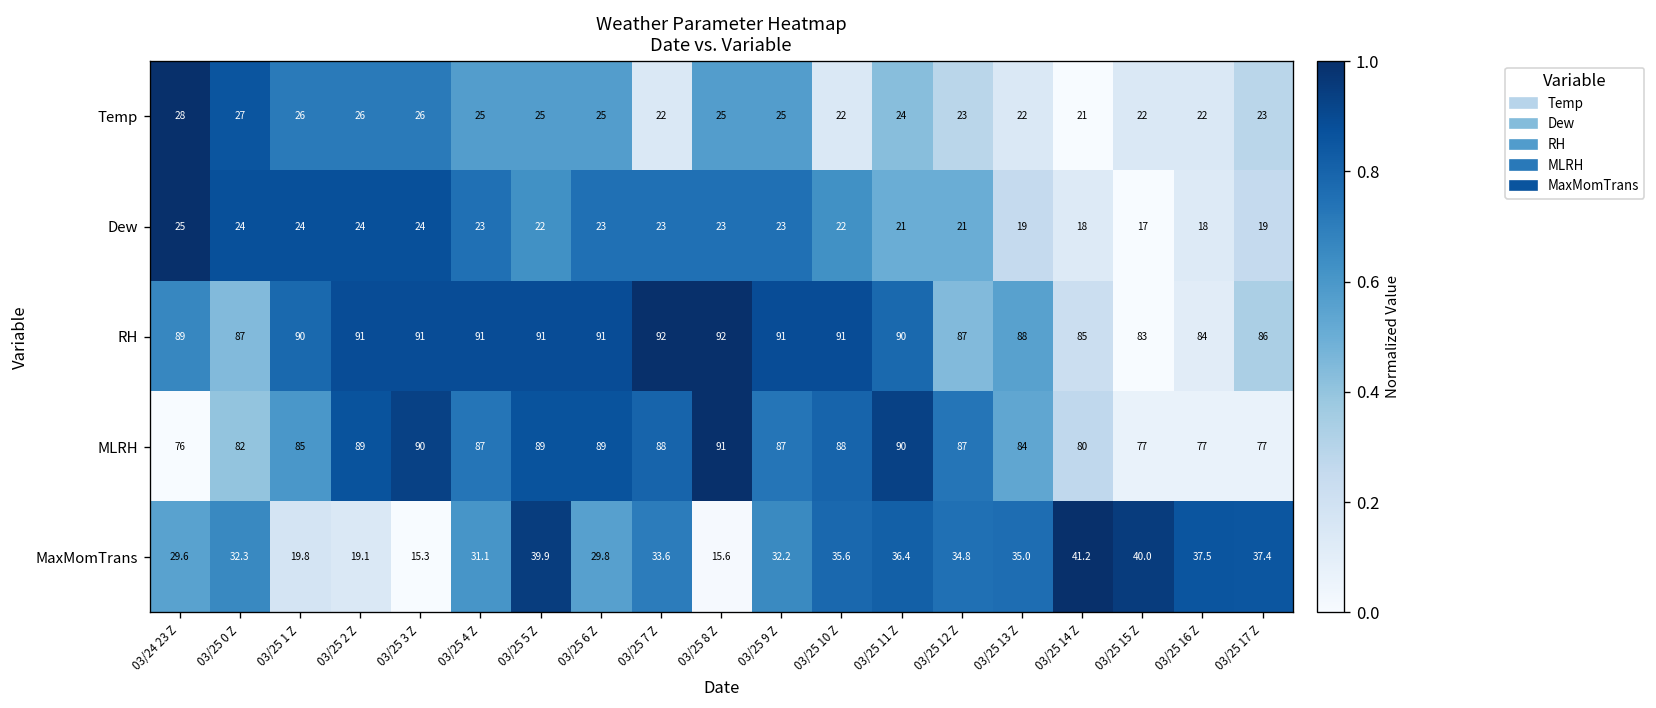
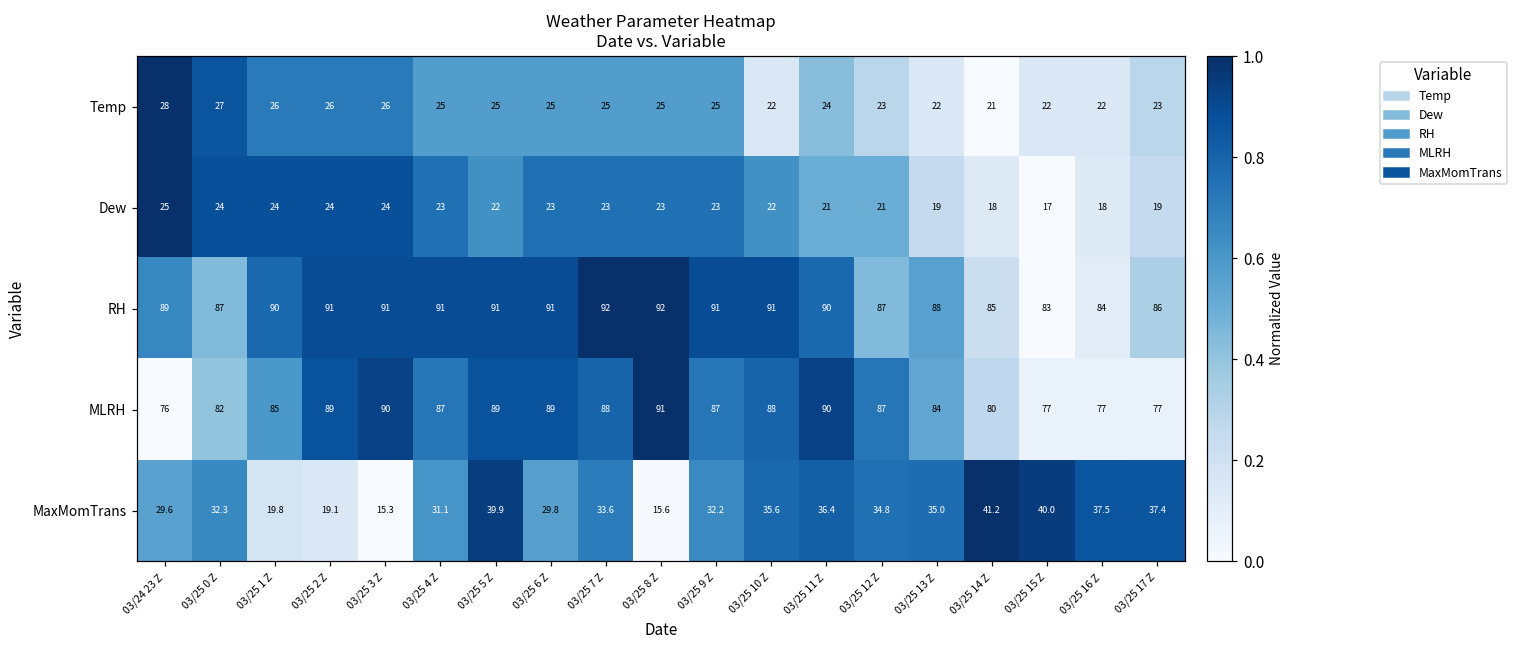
  {
    "Temp": {
      "03/24 23 Z": 28,
      "03/25 0 Z": 27,
      "03/25 1 Z": 26,
      "03/25 2 Z": 26,
      "03/25 3 Z": 26,
      "03/25 4 Z": 25,
      "03/25 5 Z": 25,
      "03/25 6 Z": 25,
-     "03/25 7 Z": 22,
+     "03/25 7 Z": 25,
      "03/25 8 Z": 25,
      "03/25 9 Z": 25,
      "03/25 10 Z": 22,
      "03/25 11 Z": 24,
      "03/25 12 Z": 23,
      "03/25 13 Z": 22,
      "03/25 14 Z": 21,
      "03/25 15 Z": 22,
      "03/25 16 Z": 22,
      "03/25 17 Z": 23
    },
    "Dew": {
      "03/24 23 Z": 25,
      "03/25 0 Z": 24,
      "03/25 1 Z": 24,
      "03/25 2 Z": 24,
      "03/25 3 Z": 24,
      "03/25 4 Z": 23,
      "03/25 5 Z": 22,
      "03/25 6 Z": 23,
      "03/25 7 Z": 23,
      "03/25 8 Z": 23,
      "03/25 9 Z": 23,
      "03/25 10 Z": 22,
      "03/25 11 Z": 21,
      "03/25 12 Z": 21,
      "03/25 13 Z": 19,
      "03/25 14 Z": 18,
      "03/25 15 Z": 17,
      "03/25 16 Z": 18,
      "03/25 17 Z": 19
    },
    "RH": {
      "03/24 23 Z": 89,
      "03/25 0 Z": 87,
      "03/25 1 Z": 90,
      "03/25 2 Z": 91,
      "03/25 3 Z": 91,
      "03/25 4 Z": 91,
      "03/25 5 Z": 91,
      "03/25 6 Z": 91,
      "03/25 7 Z": 92,
      "03/25 8 Z": 92,
      "03/25 9 Z": 91,
      "03/25 10 Z": 91,
      "03/25 11 Z": 90,
      "03/25 12 Z": 87,
      "03/25 13 Z": 88,
      "03/25 14 Z": 85,
      "03/25 15 Z": 83,
      "03/25 16 Z": 84,
      "03/25 17 Z": 86
    },
    "MLRH": {
      "03/24 23 Z": 76,
      "03/25 0 Z": 82,
      "03/25 1 Z": 85,
      "03/25 2 Z": 89,
      "03/25 3 Z": 90,
      "03/25 4 Z": 87,
      "03/25 5 Z": 89,
      "03/25 6 Z": 89,
      "03/25 7 Z": 88,
      "03/25 8 Z": 91,
      "03/25 9 Z": 87,
      "03/25 10 Z": 88,
      "03/25 11 Z": 90,
      "03/25 12 Z": 87,
      "03/25 13 Z": 84,
      "03/25 14 Z": 80,
      "03/25 15 Z": 77,
      "03/25 16 Z": 77,
      "03/25 17 Z": 77
    },
    "MaxMomTrans": {
      "03/24 23 Z": 29.6,
      "03/25 0 Z": 32.3,
      "03/25 1 Z": 19.8,
      "03/25 2 Z": 19.1,
      "03/25 3 Z": 15.3,
      "03/25 4 Z": 31.1,
      "03/25 5 Z": 39.9,
      "03/25 6 Z": 29.8,
      "03/25 7 Z": 33.6,
      "03/25 8 Z": 15.6,
      "03/25 9 Z": 32.2,
      "03/25 10 Z": 35.6,
      "03/25 11 Z": 36.4,
      "03/25 12 Z": 34.8,
      "03/25 13 Z": 35.0,
      "03/25 14 Z": 41.2,
      "03/25 15 Z": 40.0,
      "03/25 16 Z": 37.5,
      "03/25 17 Z": 37.4
    }
  }
